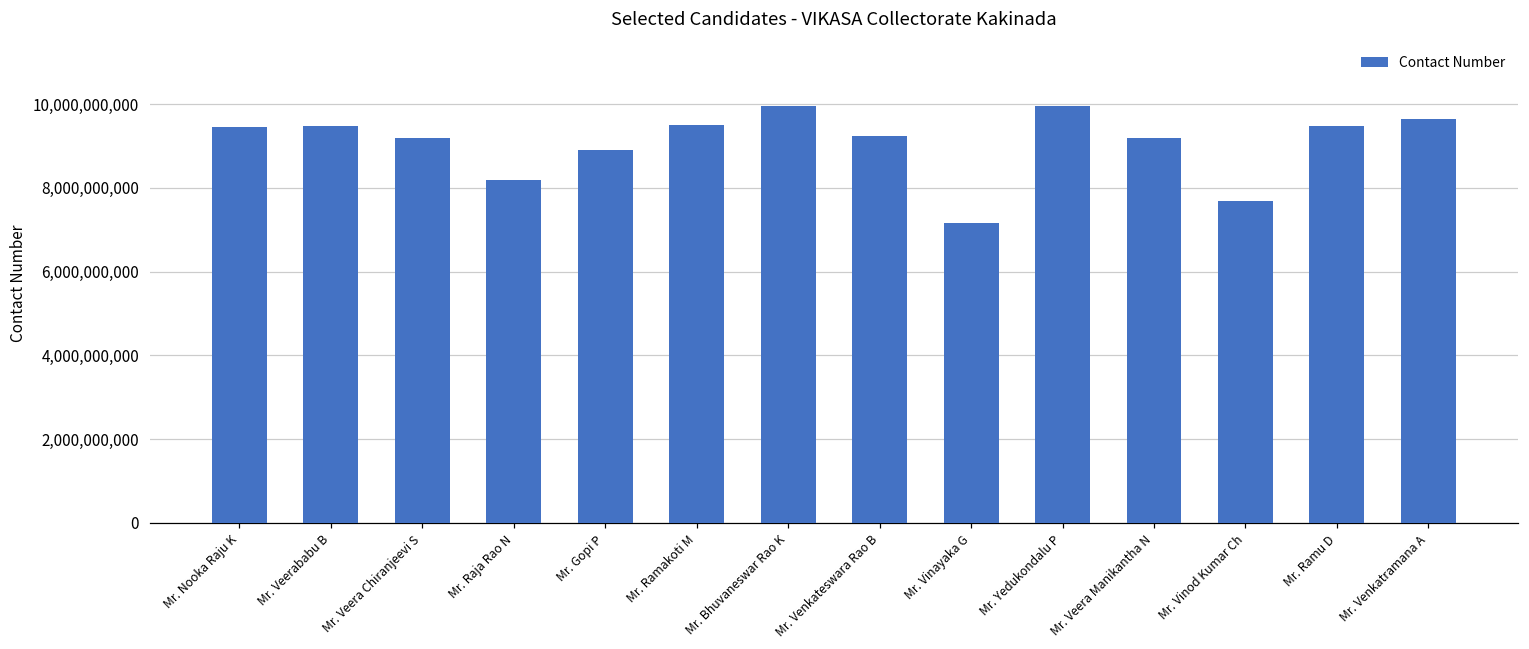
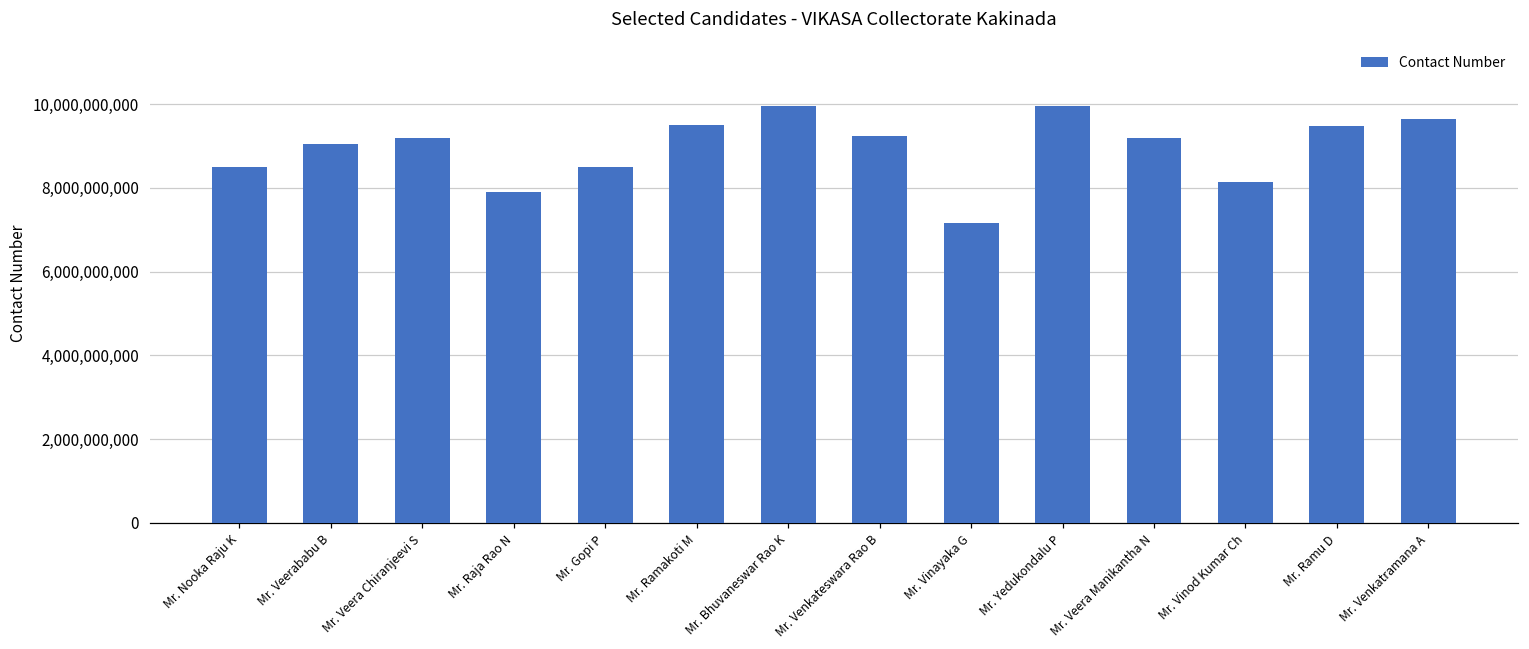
  {
-   "Mr. Nooka Raju K": "9,500,000,000",
-   "Mr. Veerababu B": "9,500,000,000",
+   "Mr. Nooka Raju K": "8,500,000,000",
+   "Mr. Veerababu B": "9,100,000,000",
    "Mr. Veera Chiranjeevi S": "9,200,000,000",
-   "Mr. Raja Rao N": "8,200,000,000",
-   "Mr. Gopi P": "8,900,000,000",
+   "Mr. Raja Rao N": "7,900,000,000",
+   "Mr. Gopi P": "8,500,000,000",
    "Mr. Ramakoti M": "9,500,000,000",
    "Mr. Bhuvaneswar Rao K": "10,000,000,000",
    "Mr. Venkateswara Rao B": "9,200,000,000",
    "Mr. Vinayaka G": "7,200,000,000",
    "Mr. Yedukondalu P": "9,900,000,000",
    "Mr. Veera Manikantha N": "9,200,000,000",
-   "Mr. Vinod Kumar Ch": "7,700,000,000",
+   "Mr. Vinod Kumar Ch": "8,100,000,000",
    "Mr. Ramu D": "9,500,000,000",
    "Mr. Venkatramana A": "9,600,000,000"
  }
